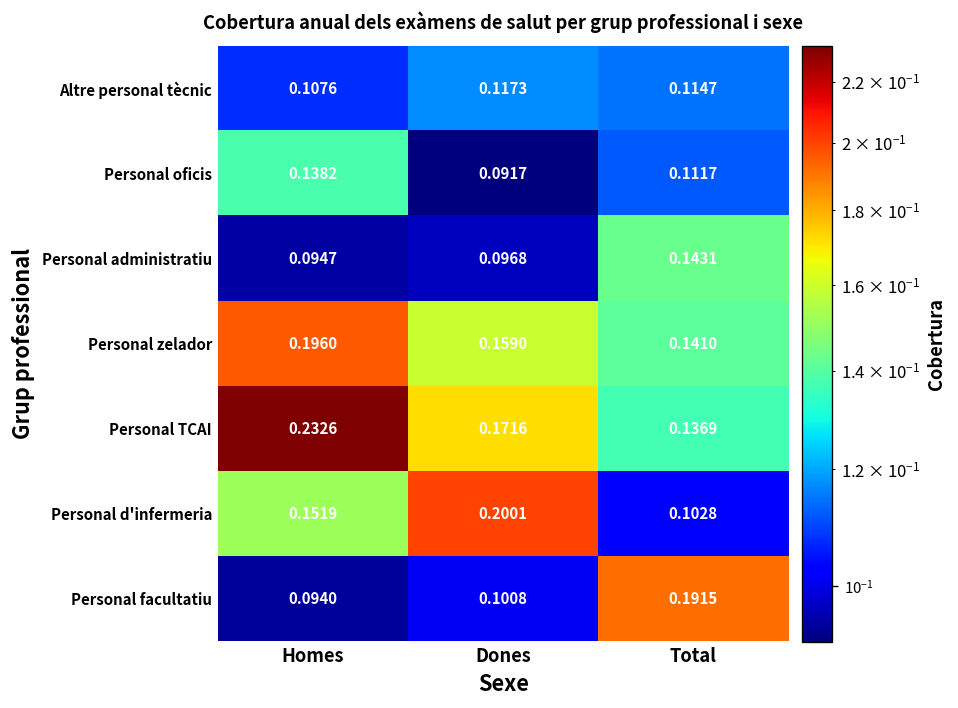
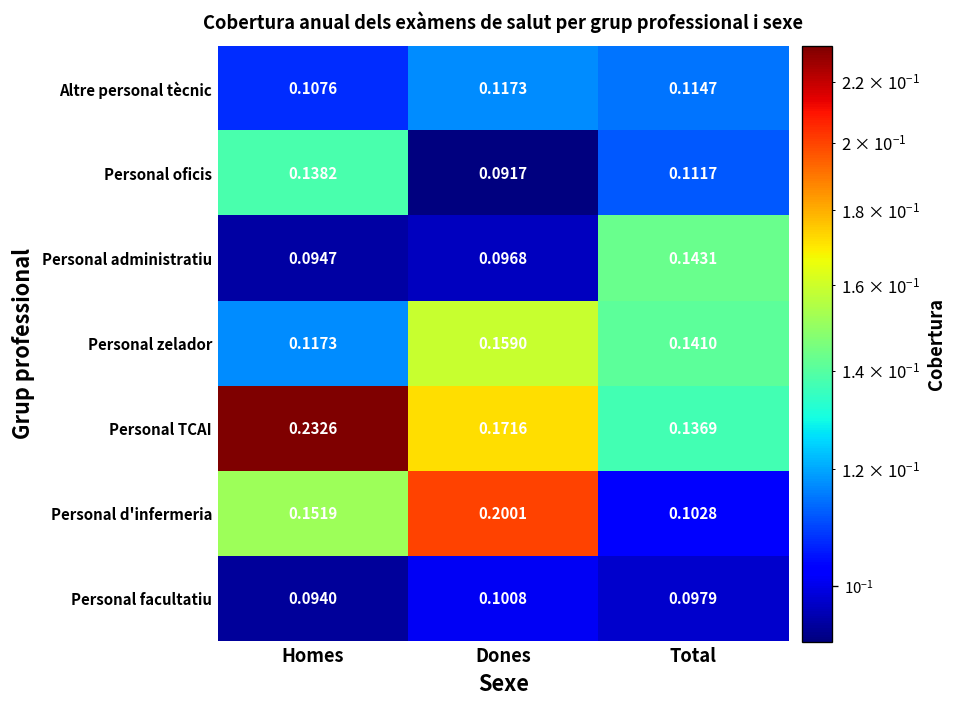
  {
    "Altre personal tècnic": {
      "Homes": 0.1076,
      "Dones": 0.1173,
      "Total": 0.1147
    },
    "Personal oficis": {
      "Homes": 0.1382,
      "Dones": 0.0917,
      "Total": 0.1117
    },
    "Personal administratiu": {
      "Homes": 0.0947,
      "Dones": 0.0968,
      "Total": 0.1431
    },
    "Personal zelador": {
-     "Homes": 0.1960,
+     "Homes": 0.1173,
      "Dones": 0.1590,
      "Total": 0.1410
    },
    "Personal TCAI": {
      "Homes": 0.2326,
      "Dones": 0.1716,
      "Total": 0.1369
    },
    "Personal d'infermeria": {
      "Homes": 0.1519,
      "Dones": 0.2001,
      "Total": 0.1028
    },
    "Personal facultatiu": {
      "Homes": 0.0940,
      "Dones": 0.1008,
-     "Total": 0.1915
+     "Total": 0.0979
    }
  }
